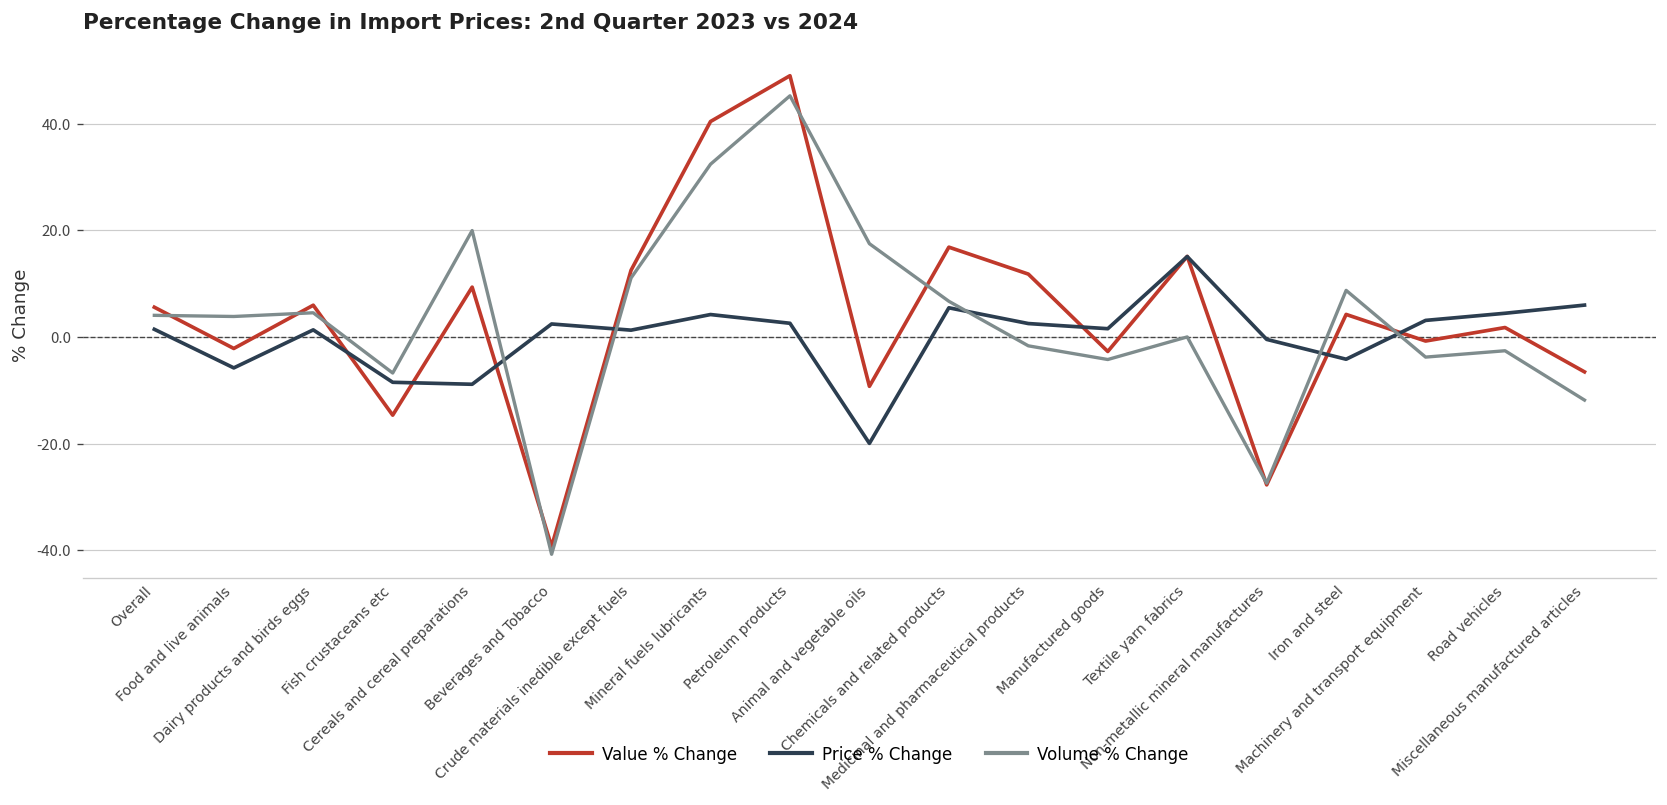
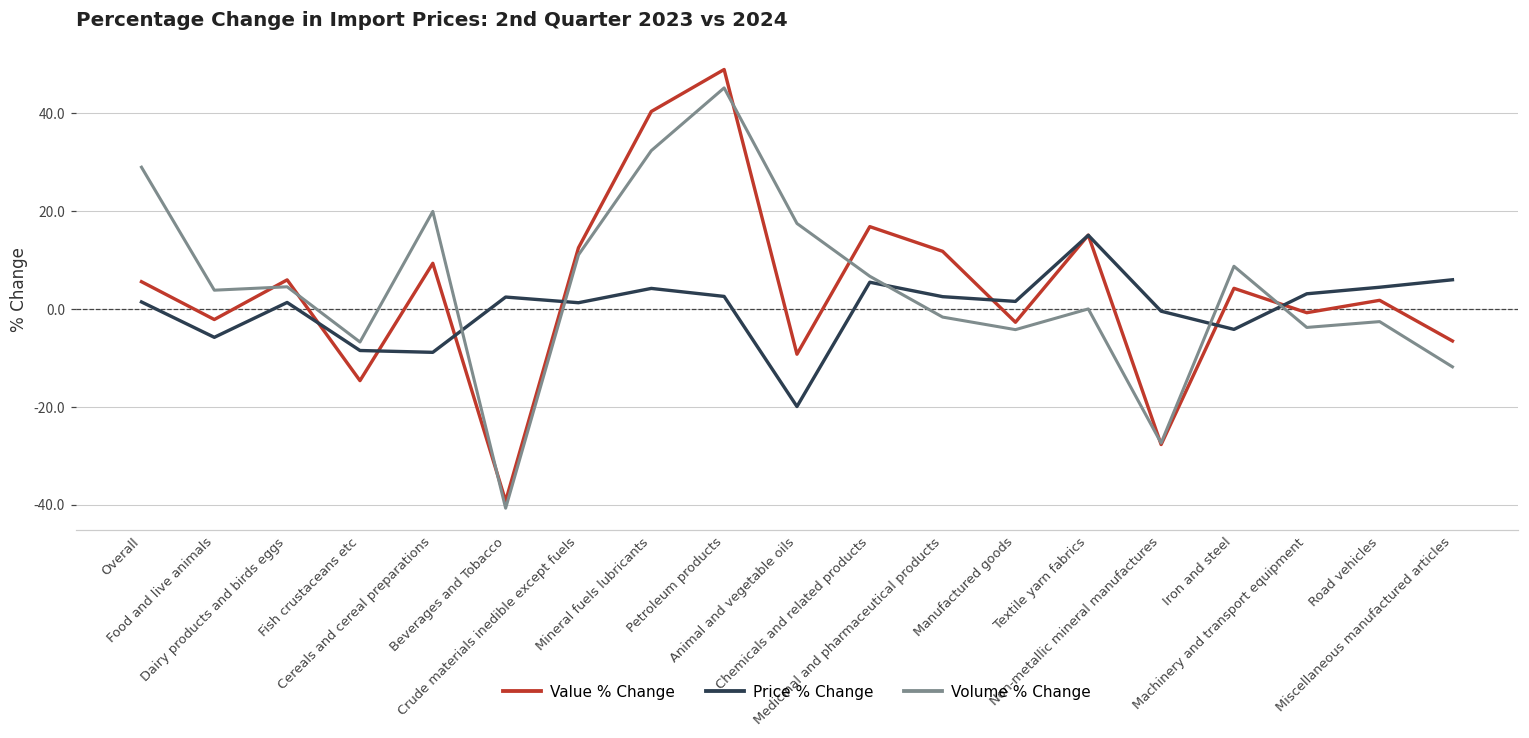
  {
    "Value % Change": {
      "Overall": 6,
      "Food and live animals": -2,
      "Dairy products and birds eggs": 6,
      "Fish crustaceans etc": -15,
      "Cereals and cereal preparations": 9,
      "Beverages and Tobacco": -39,
      "Crude materials inedible except fuels": 13,
      "Mineral fuels lubricants": 40,
      "Petroleum products": 49,
      "Animal and vegetable oils": -9,
      "Chemicals and related products": 17,
      "Medicinal and pharmaceutical products": 12,
      "Manufactured goods": -3,
      "Iron and steel": 4,
      "Machinery and transport equipment": -1,
      "Road vehicles": 2,
      "Miscellaneous manufactured articles": -7
    },
    "Price % Change": {
      "Overall": 1,
      "Food and live animals": -6,
      "Dairy products and birds eggs": 1,
      "Fish crustaceans etc": -8,
      "Cereals and cereal preparations": -9,
      "Beverages and Tobacco": 2,
      "Crude materials inedible except fuels": 1,
      "Mineral fuels lubricants": 4,
      "Petroleum products": 3,
      "Animal and vegetable oils": -20,
      "Chemicals and related products": 5,
      "Medicinal and pharmaceutical products": 3,
      "Manufactured goods": 2,
      "Non-metallic mineral manufactures": 0,
      "Iron and steel": -4,
      "Machinery and transport equipment": 3,
      "Road vehicles": 4,
      "Miscellaneous manufactured articles": 6
    },
    "Volume % Change": {
-     "Overall": 4,
+     "Overall": 29,
      "Food and live animals": 4,
      "Dairy products and birds eggs": 5,
      "Fish crustaceans etc": -7,
      "Cereals and cereal preparations": 20,
      "Beverages and Tobacco": -41,
      "Crude materials inedible except fuels": 11,
      "Mineral fuels lubricants": 32,
      "Petroleum products": 45,
      "Animal and vegetable oils": 18,
      "Chemicals and related products": 7,
      "Medicinal and pharmaceutical products": -2,
      "Manufactured goods": -4,
      "Textile yarn fabrics": 0,
      "Iron and steel": 9,
      "Machinery and transport equipment": -4,
      "Road vehicles": -3,
      "Miscellaneous manufactured articles": -12
    }
  }
